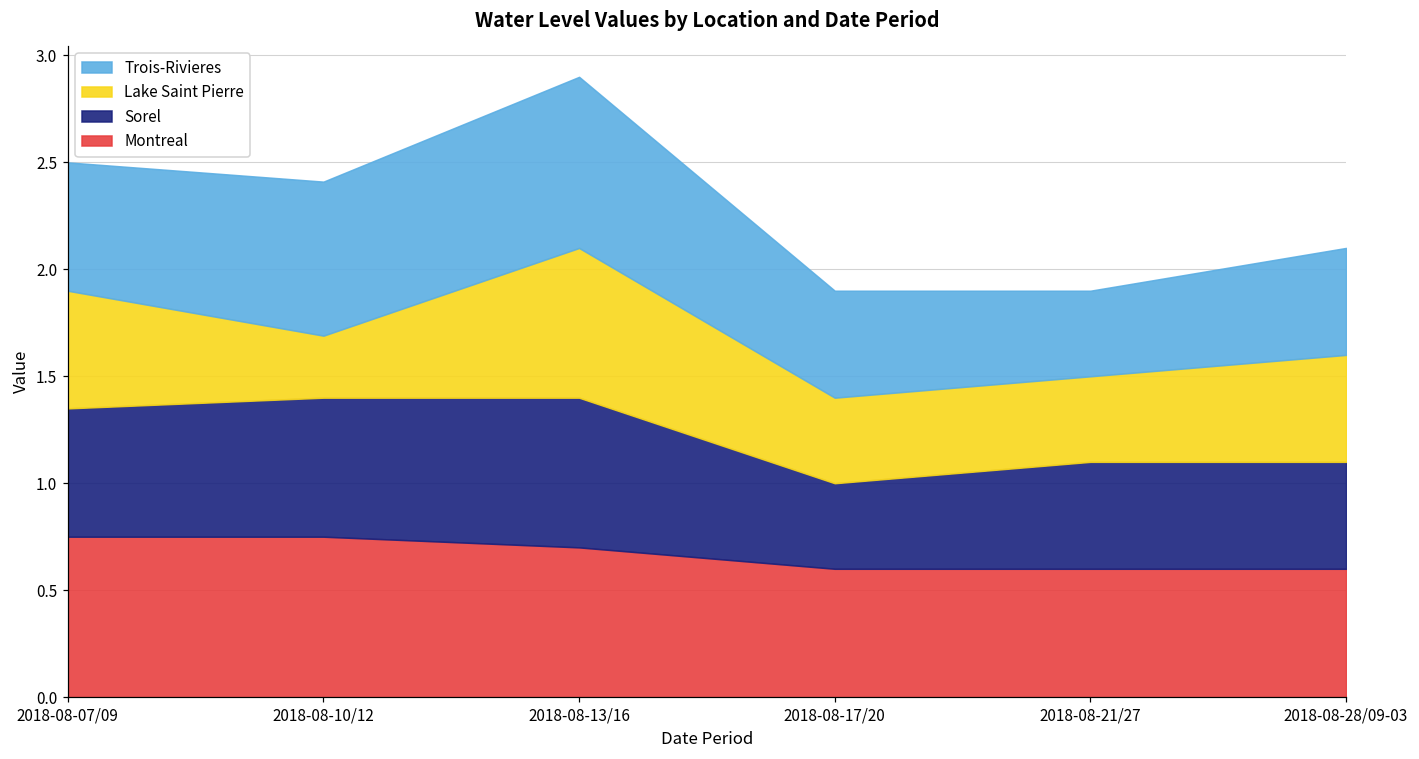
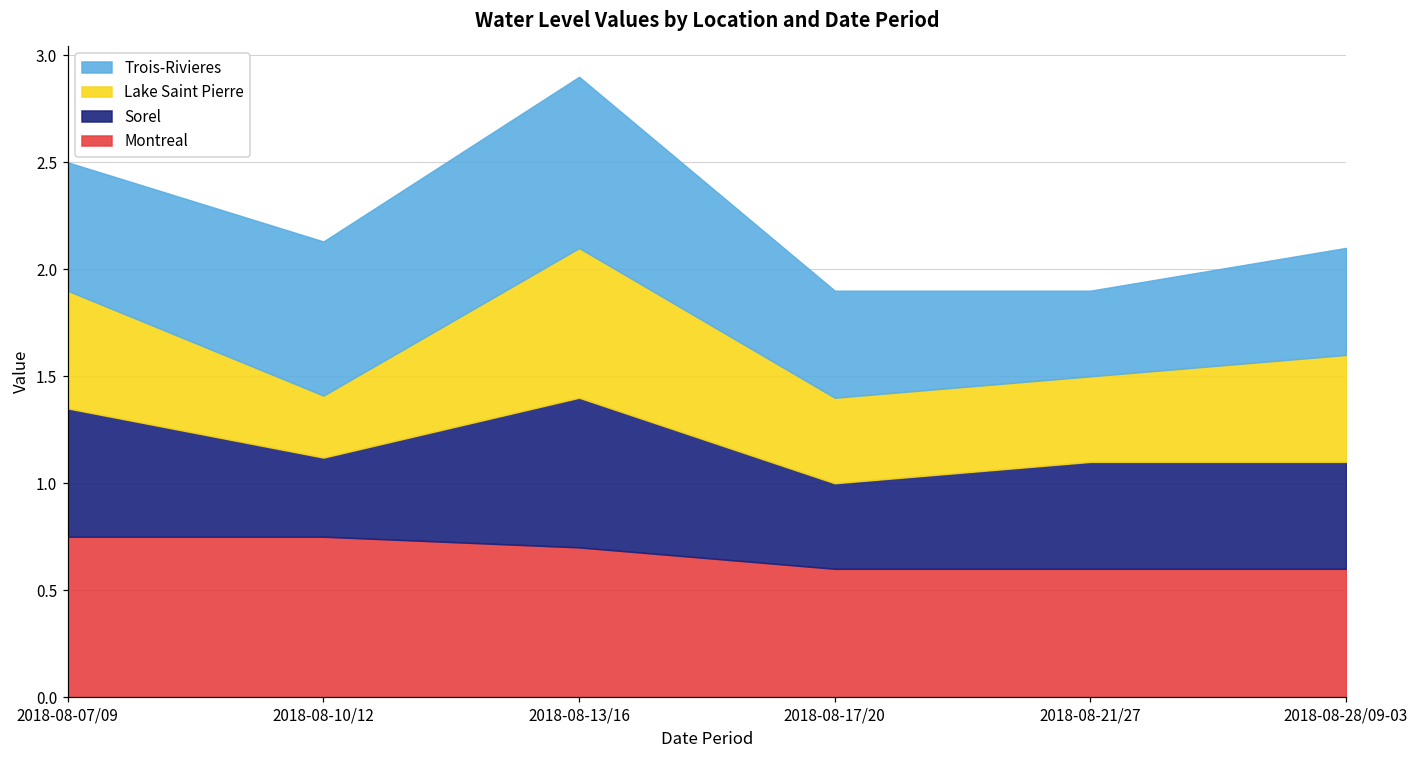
  {
    "Montreal": {
      "2018-08-07/09": 0.75,
      "2018-08-10/12": 0.75,
      "2018-08-13/16": 0.70,
      "2018-08-17/20": 0.60,
      "2018-08-21/27": 0.60,
      "2018-08-28/09-03": 0.60
    },
    "Sorel": {
      "2018-08-07/09": 0.60,
-     "2018-08-10/12": 0.65,
+     "2018-08-10/12": 0.37,
      "2018-08-13/16": 0.70,
      "2018-08-17/20": 0.40,
      "2018-08-21/27": 0.50,
      "2018-08-28/09-03": 0.50
    },
    "Lake Saint Pierre": {
      "2018-08-07/09": 0.55,
      "2018-08-10/12": 0.29,
      "2018-08-13/16": 0.70,
      "2018-08-17/20": 0.40,
      "2018-08-21/27": 0.40,
      "2018-08-28/09-03": 0.50
    },
    "Trois-Rivieres": {
      "2018-08-07/09": 0.60,
      "2018-08-10/12": 0.72,
      "2018-08-13/16": 0.80,
      "2018-08-17/20": 0.50,
      "2018-08-21/27": 0.40,
      "2018-08-28/09-03": 0.50
    }
  }
